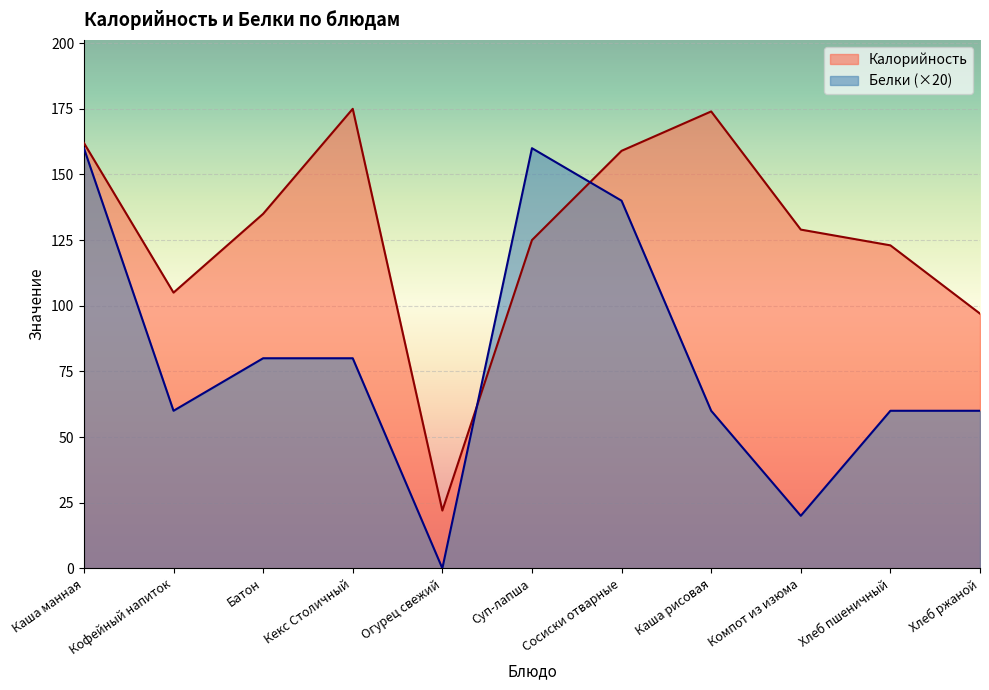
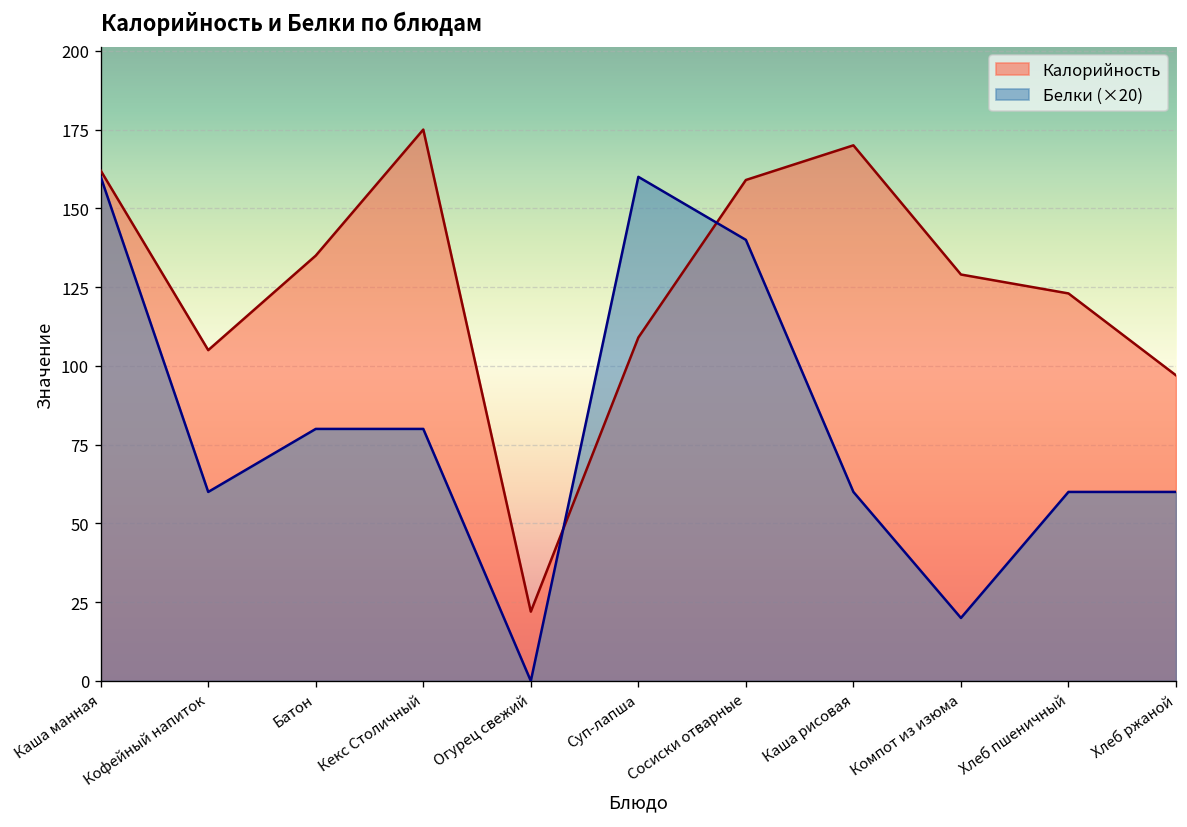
  {
    "Калорийность": {
      "Каша манная": 162,
      "Кофейный напиток": 105,
      "Батон": 135,
      "Кекс Столичный": 175,
      "Огурец свежий": 22,
-     "Суп-лапша": 125,
+     "Суп-лапша": 109,
      "Сосиски отварные": 159,
-     "Каша рисовая": 174,
+     "Каша рисовая": 170,
      "Компот из изюма": 129,
      "Хлеб пшеничный": 123,
      "Хлеб ржаной": 97
    },
    "Белки (×20)": {
      "Каша манная": 160,
      "Кофейный напиток": 60,
      "Батон": 80,
      "Кекс Столичный": 80,
      "Огурец свежий": 0,
      "Суп-лапша": 160,
      "Сосиски отварные": 140,
      "Каша рисовая": 60,
      "Компот из изюма": 20,
      "Хлеб пшеничный": 60,
      "Хлеб ржаной": 60
    }
  }
